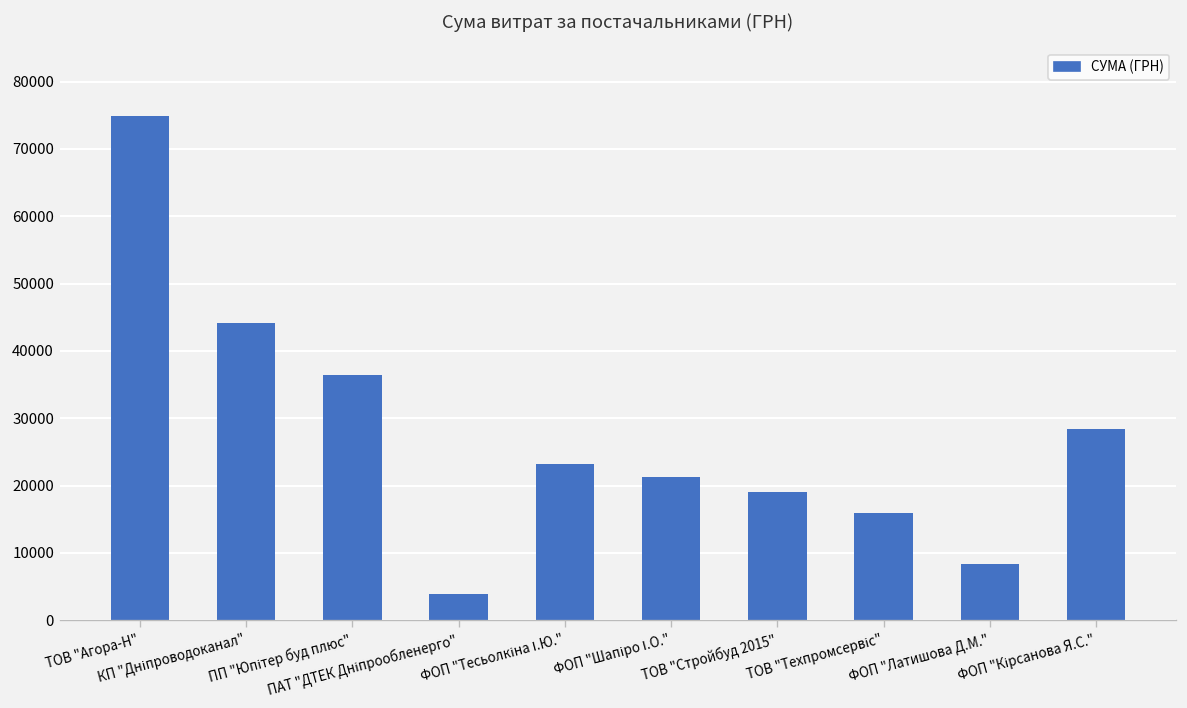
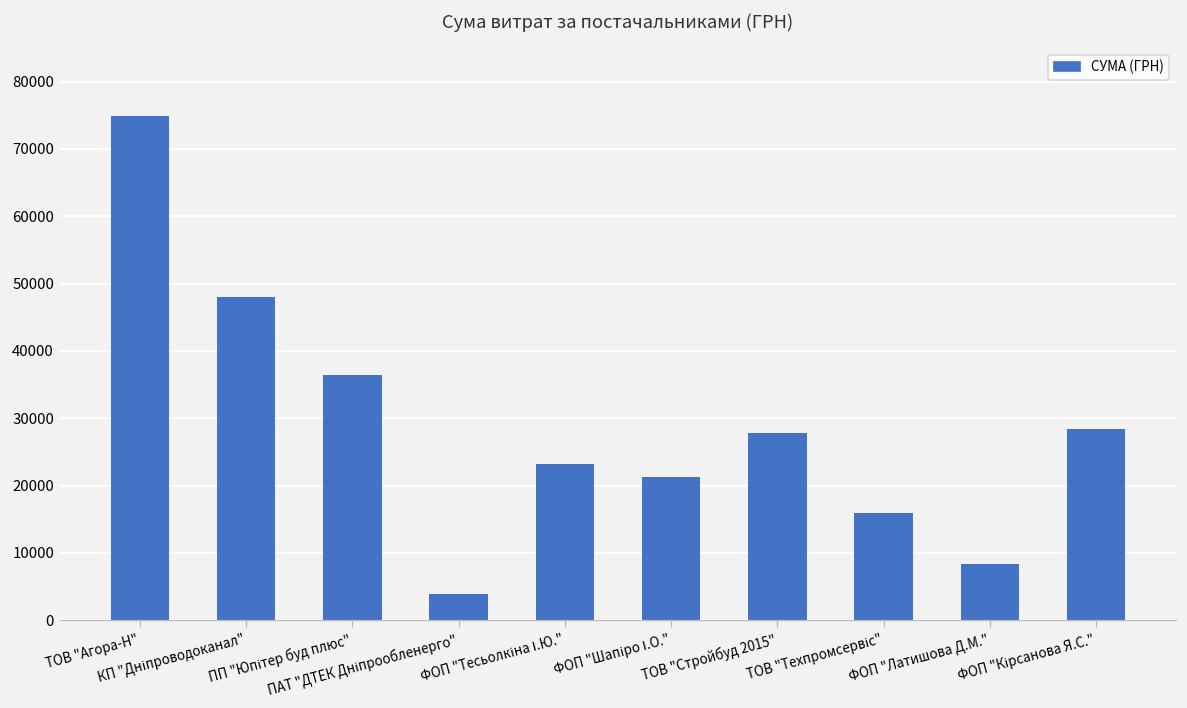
  {
    "ТОВ \"Агора-Н\"": 75000,
-   "КП \"Дніпроводоканал\"": 44000,
+   "КП \"Дніпроводоканал\"": 48000,
    "ПП \"Юпітер буд плюс\"": 36000,
    "ПАТ \"ДТЕК Дніпрообленерго\"": 4000,
    "ФОП \"Тесьолкіна І.Ю.\"": 23000,
    "ФОП \"Шапіро І.О.\"": 21000,
-   "ТОВ \"Стройбуд 2015\"": 19000,
+   "ТОВ \"Стройбуд 2015\"": 28000,
    "ТОВ \"Техпромсервіс\"": 16000,
    "ФОП \"Латишова Д.М.\"": 8000,
    "ФОП \"Кірсанова Я.С.\"": 28000
  }
